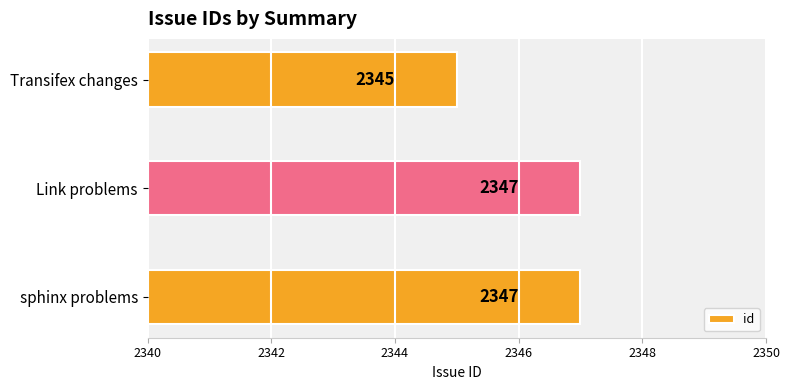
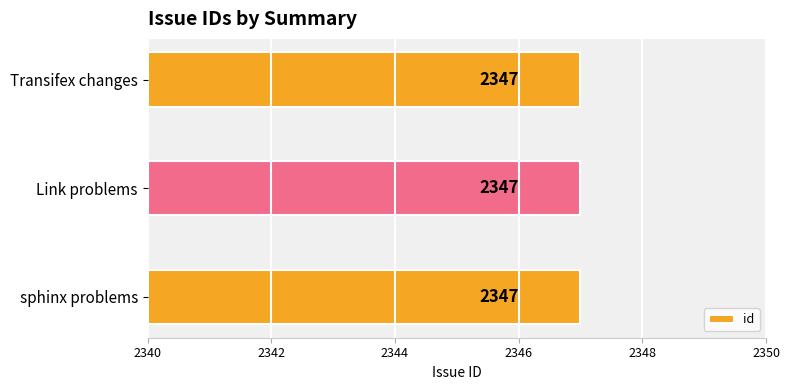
  {
-   "Transifex changes": 2345,
+   "Transifex changes": 2347,
    "Link problems": 2347,
    "sphinx problems": 2347
  }
